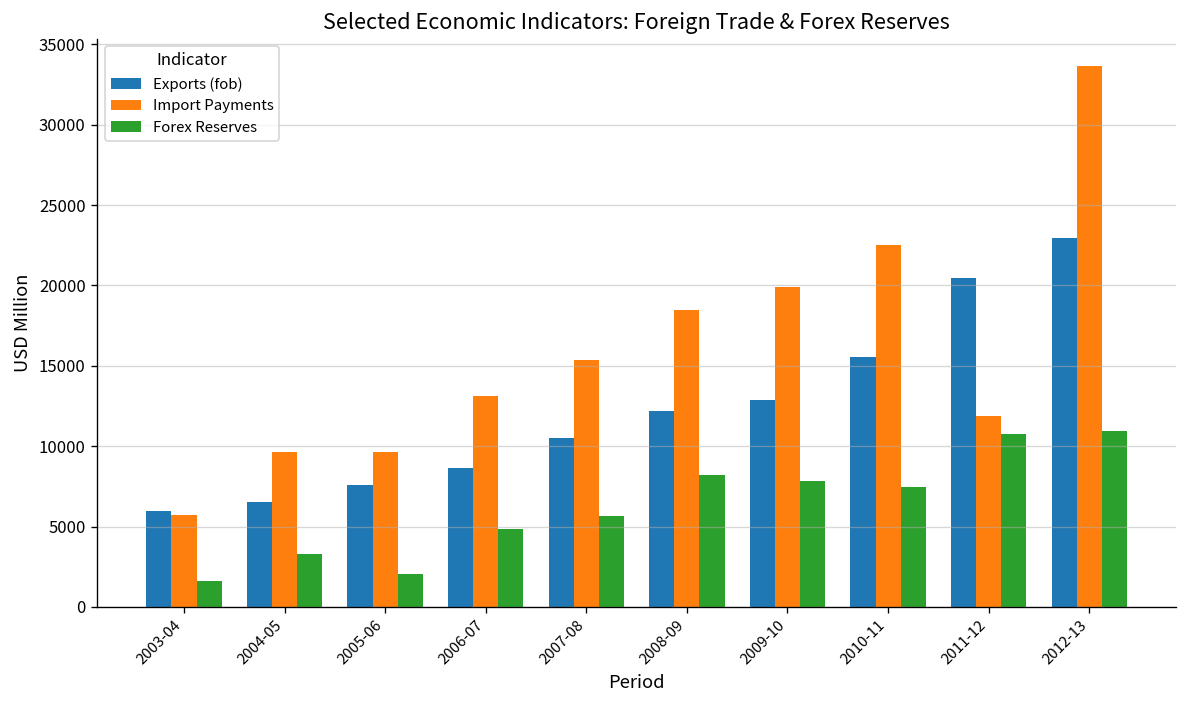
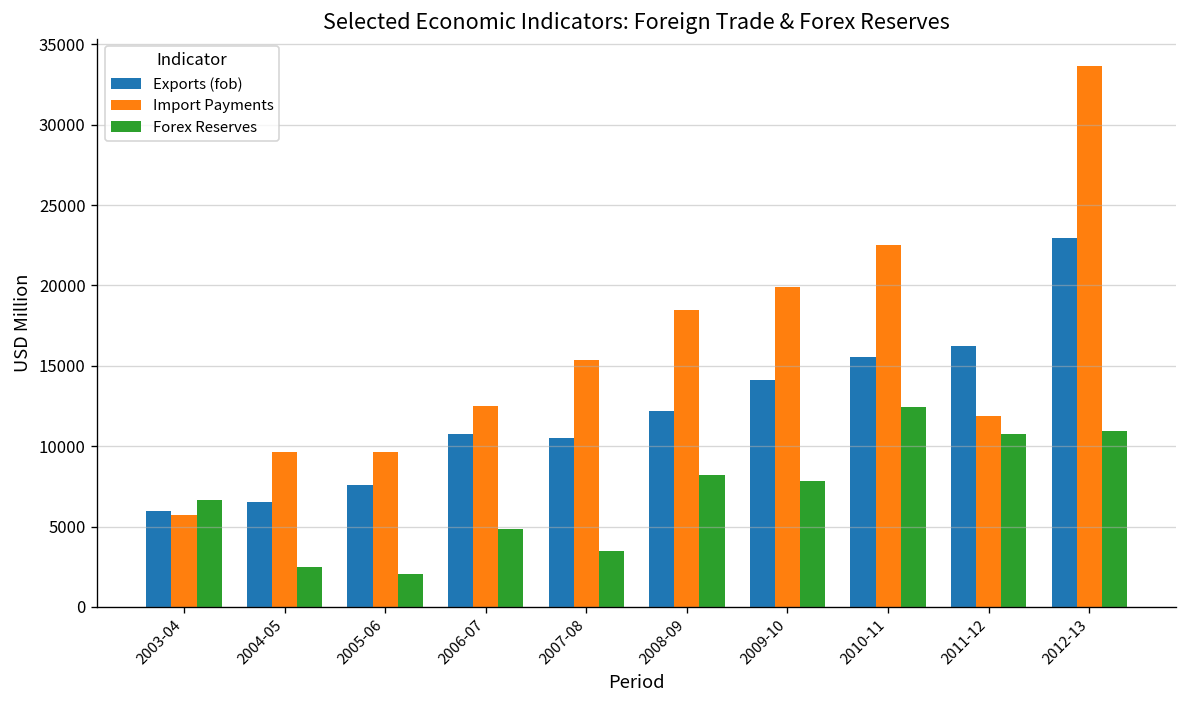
  {
    "Exports (fob)": {
      "2003-04": 6000,
      "2004-05": 6500,
      "2005-06": 7600,
-     "2006-07": 8700,
+     "2006-07": 10700,
      "2007-08": 10500,
      "2008-09": 12200,
-     "2009-10": 12800,
+     "2009-10": 14100,
      "2010-11": 15600,
-     "2011-12": 20400,
+     "2011-12": 16200,
      "2012-13": 22900
    },
    "Import Payments": {
      "2003-04": 5700,
      "2004-05": 9700,
      "2005-06": 9700,
-     "2006-07": 13100,
+     "2006-07": 12500,
      "2007-08": 15400,
      "2008-09": 18400,
      "2009-10": 19900,
      "2010-11": 22500,
      "2011-12": 11800,
      "2012-13": 33700
    },
    "Forex Reserves": {
-     "2003-04": 1600,
-     "2004-05": 3300,
+     "2003-04": 6600,
+     "2004-05": 2500,
      "2005-06": 2100,
      "2006-07": 4900,
-     "2007-08": 5700,
+     "2007-08": 3500,
      "2008-09": 8200,
      "2009-10": 7800,
-     "2010-11": 7500,
+     "2010-11": 12400,
      "2011-12": 10700,
      "2012-13": 10900
    }
  }
